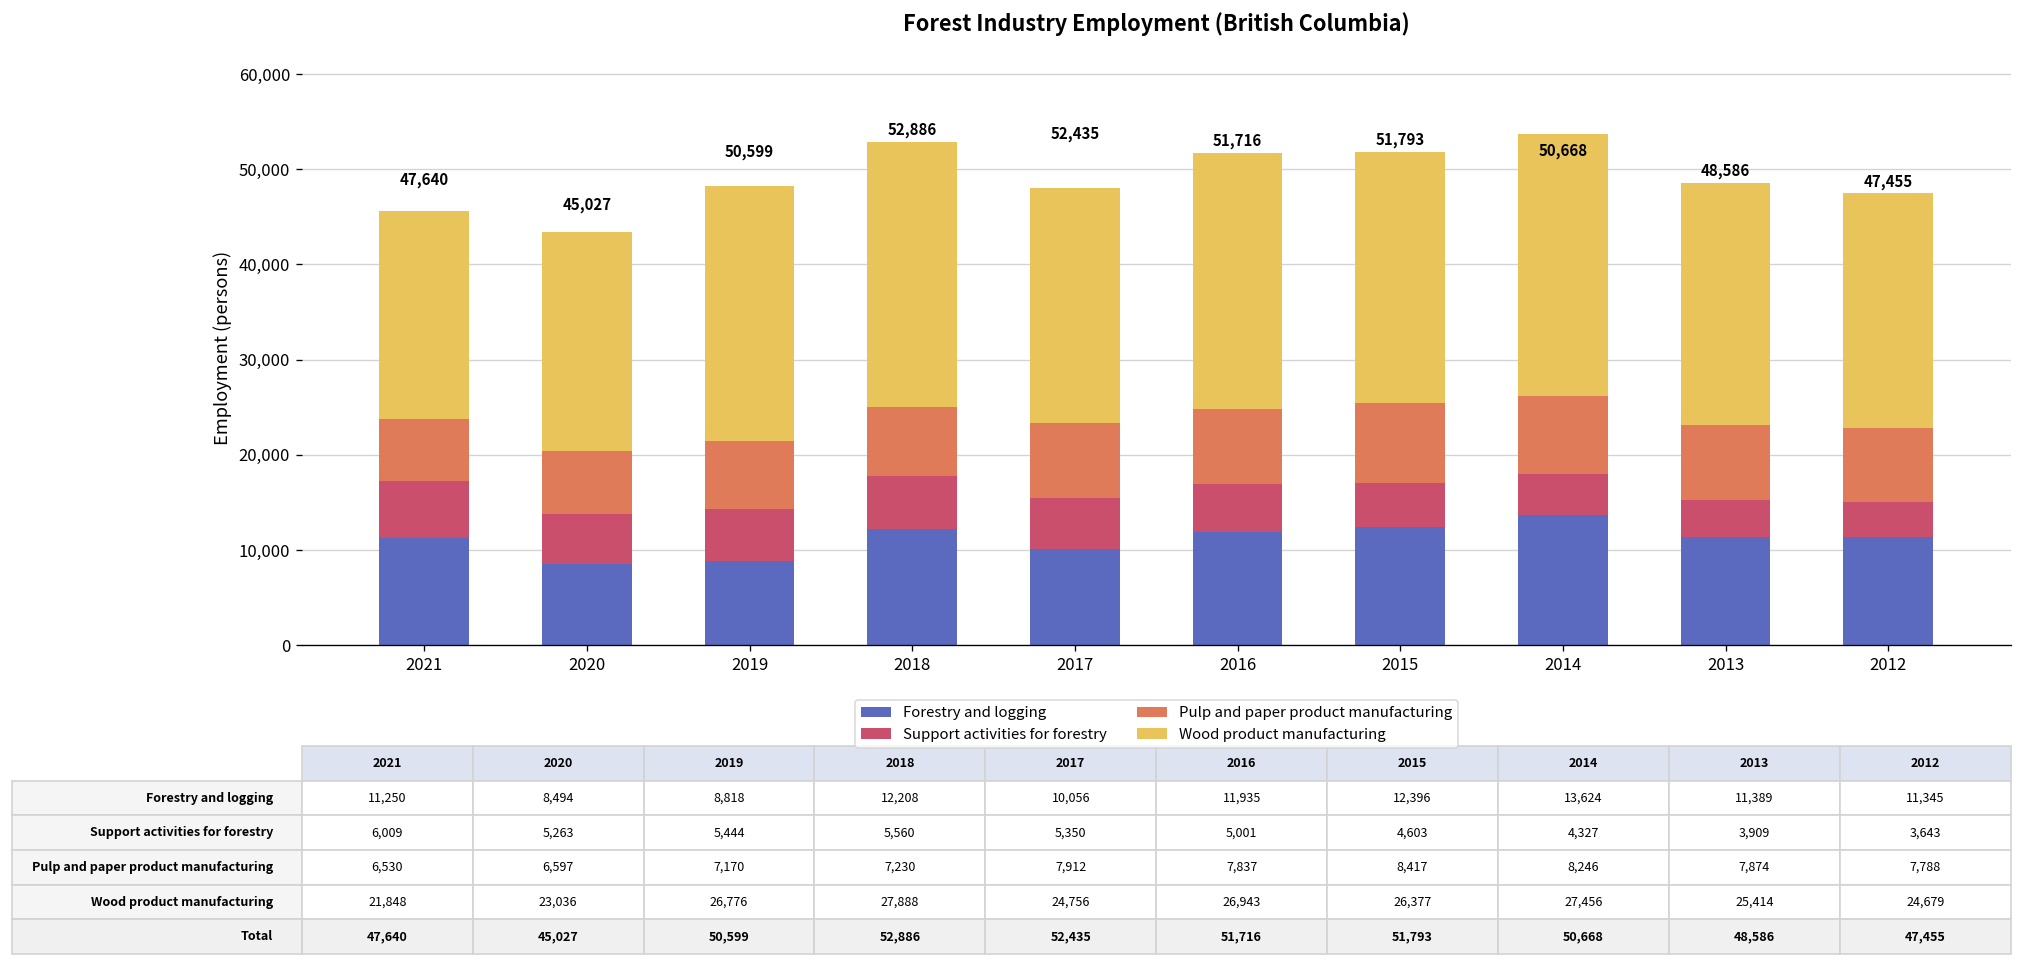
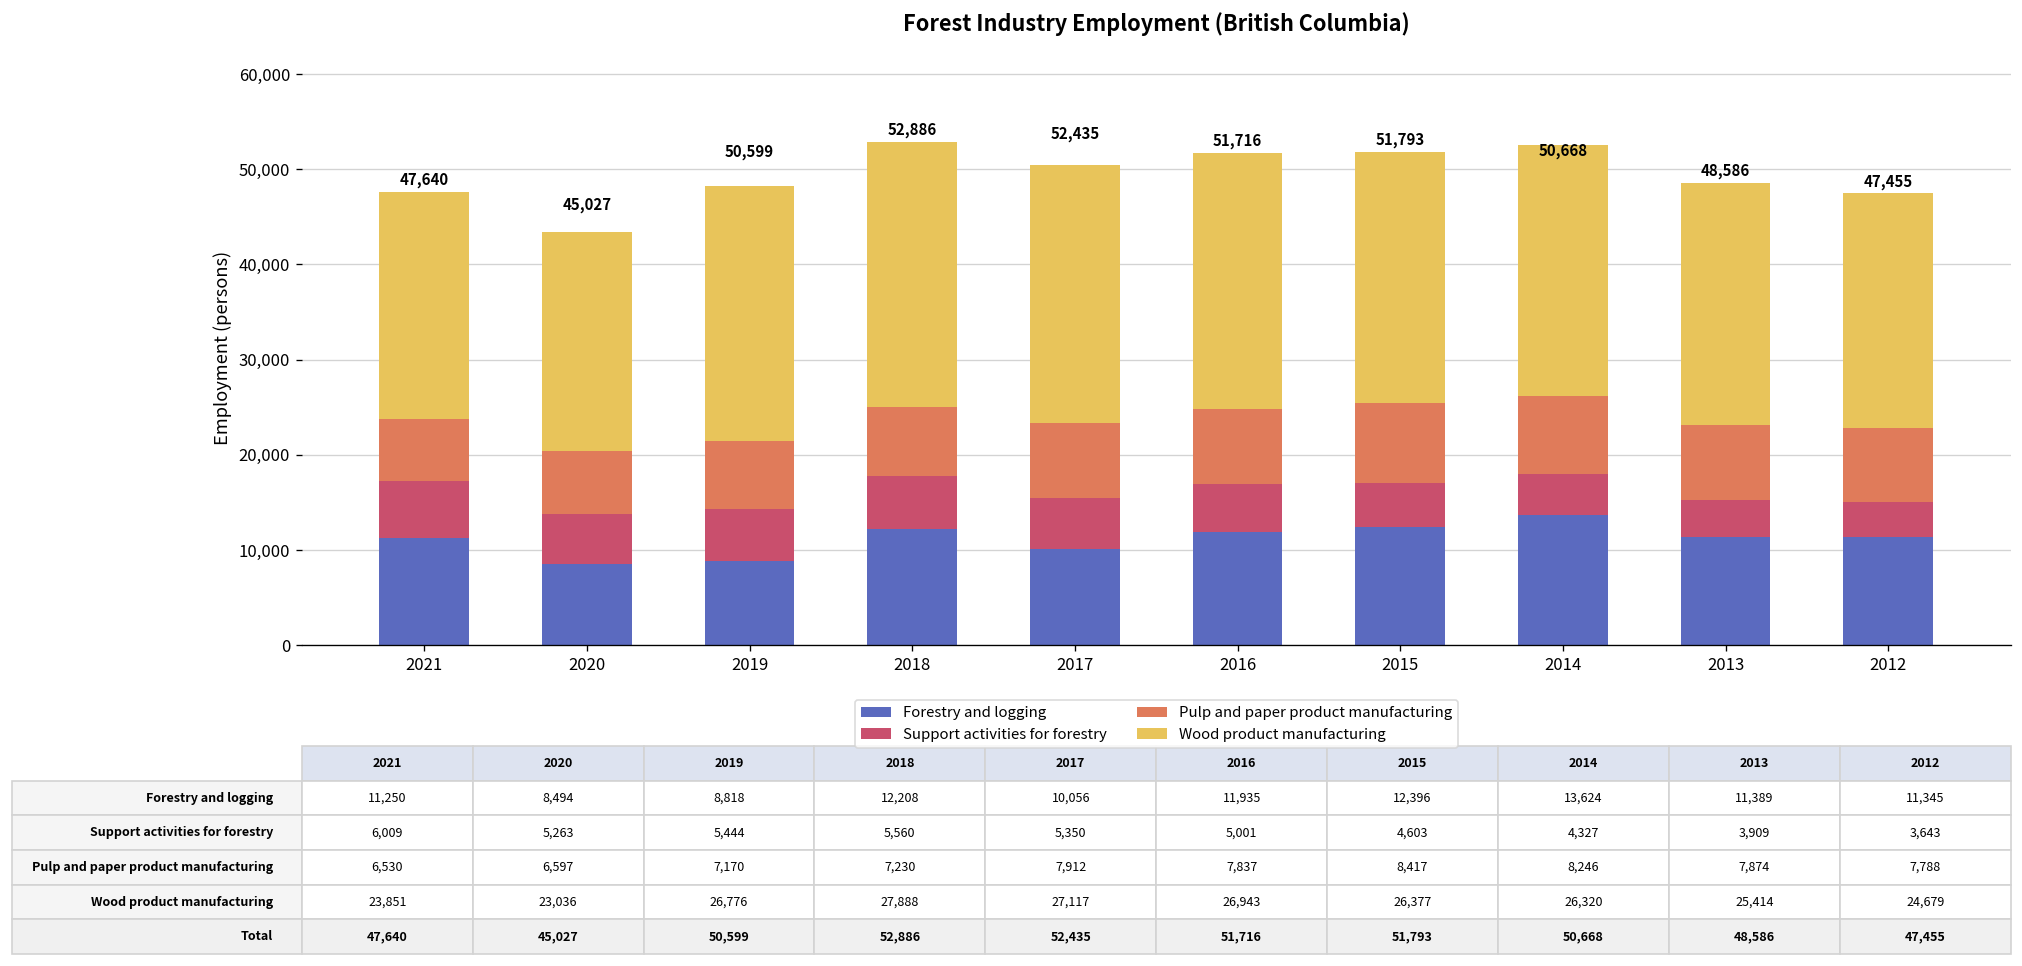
  {
    "Forestry and logging": {
      "2021": "11,000",
      "2020": "8,000",
      "2019": "9,000",
      "2018": "12,000",
      "2017": "10,000",
      "2016": "12,000",
      "2015": "12,000",
      "2014": "14,000",
      "2013": "11,000",
      "2012": "11,000"
    },
    "Wood product manufacturing": {
-     "2021": "21,848",
-     "2017": "24,756",
-     "2014": "27,456"
+     "2021": "23,851",
+     "2017": "27,117",
+     "2014": "26,320"
    }
  }
